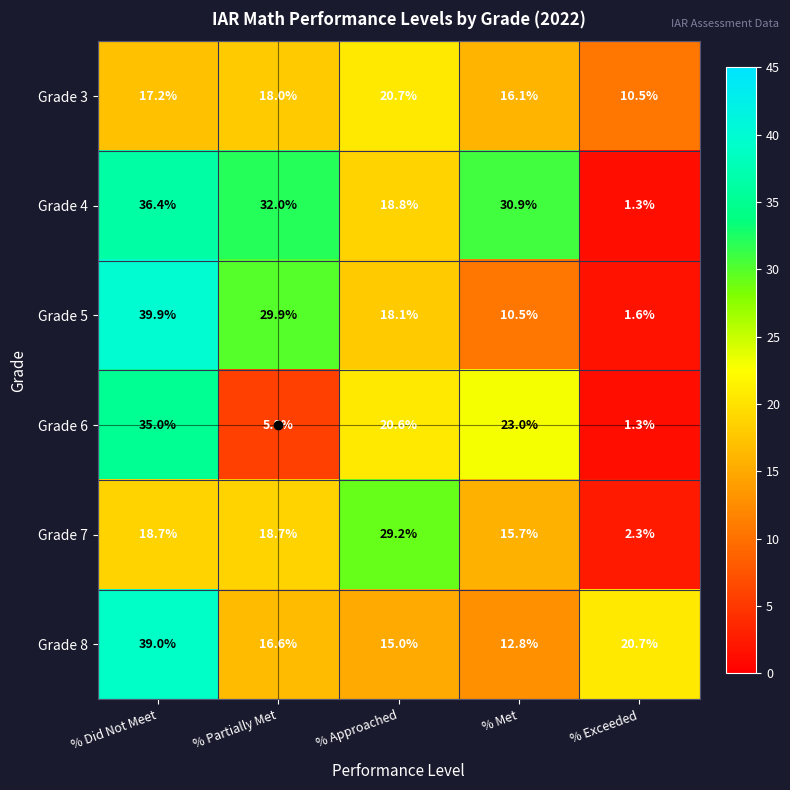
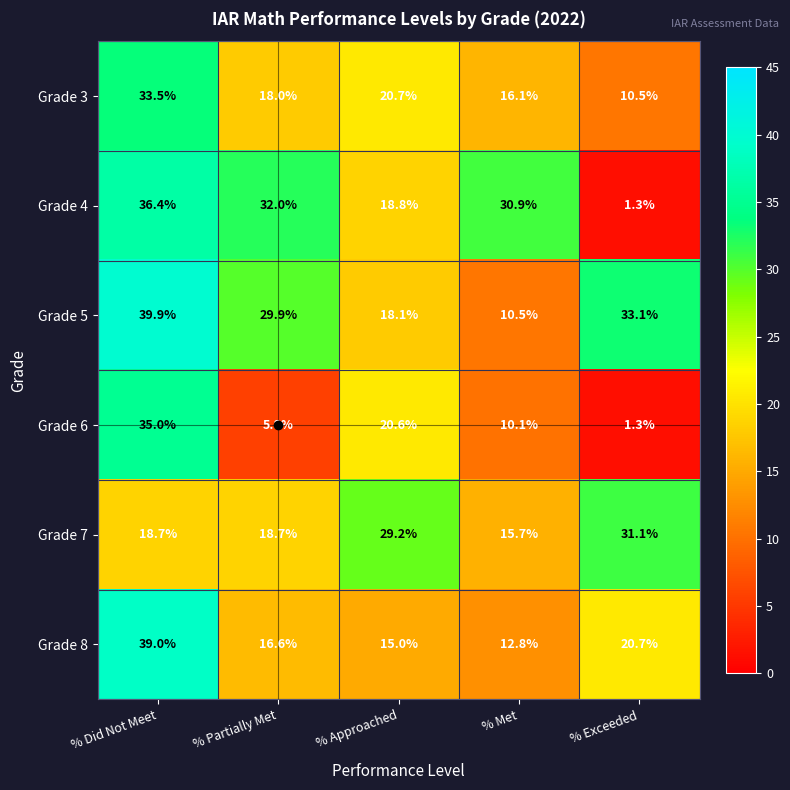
  {
    "Grade 3": {
-     "% Did Not Meet": "17.2%",
+     "% Did Not Meet": "33.5%",
      "% Partially Met": "18.0%",
      "% Approached": "20.7%",
      "% Met": "16.1%",
      "% Exceeded": "10.5%"
    },
    "Grade 4": {
      "% Did Not Meet": "36.4%",
      "% Partially Met": "32.0%",
      "% Approached": "18.8%",
      "% Met": "30.9%",
      "% Exceeded": "1.3%"
    },
    "Grade 5": {
      "% Did Not Meet": "39.9%",
      "% Partially Met": "29.9%",
      "% Approached": "18.1%",
      "% Met": "10.5%",
-     "% Exceeded": "1.6%"
+     "% Exceeded": "33.1%"
    },
    "Grade 6": {
      "% Did Not Meet": "35.0%",
      "% Approached": "20.6%",
-     "% Met": "23.0%",
+     "% Met": "10.1%",
      "% Exceeded": "1.3%"
    },
    "Grade 7": {
      "% Did Not Meet": "18.7%",
      "% Partially Met": "18.7%",
      "% Approached": "29.2%",
      "% Met": "15.7%",
-     "% Exceeded": "2.3%"
+     "% Exceeded": "31.1%"
    },
    "Grade 8": {
      "% Did Not Meet": "39.0%",
      "% Partially Met": "16.6%",
      "% Approached": "15.0%",
      "% Met": "12.8%",
      "% Exceeded": "20.7%"
    }
  }
